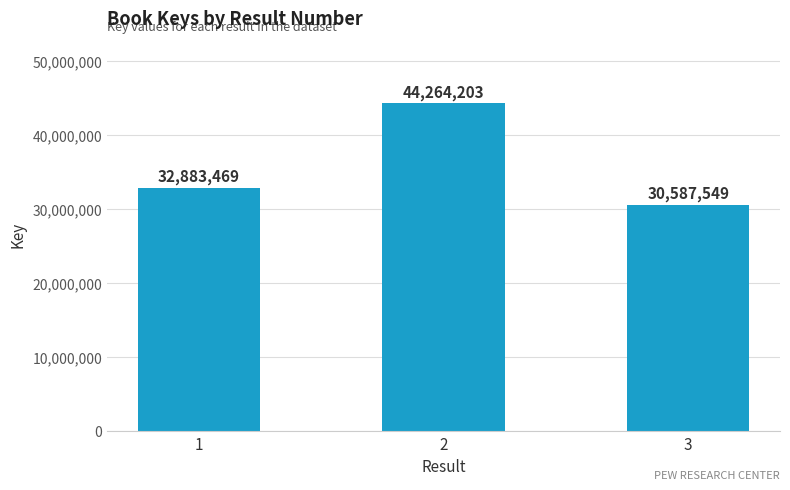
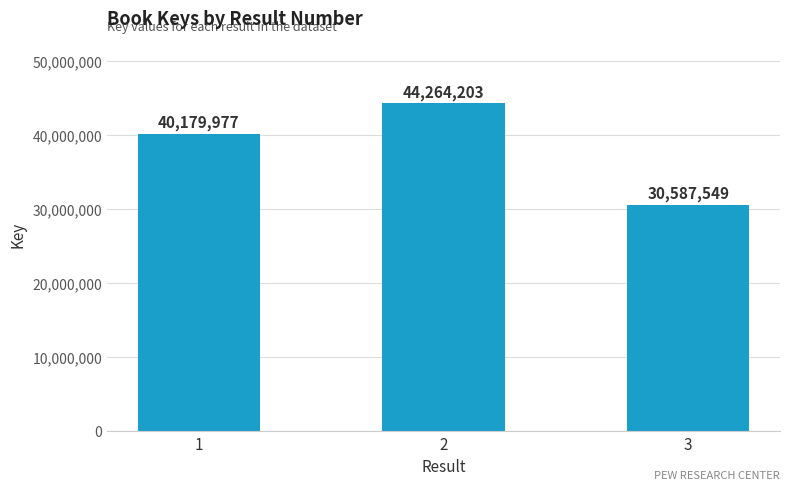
  {
-   "1": "32,883,469",
+   "1": "40,179,977",
    "2": "44,264,203",
    "3": "30,587,549"
  }
